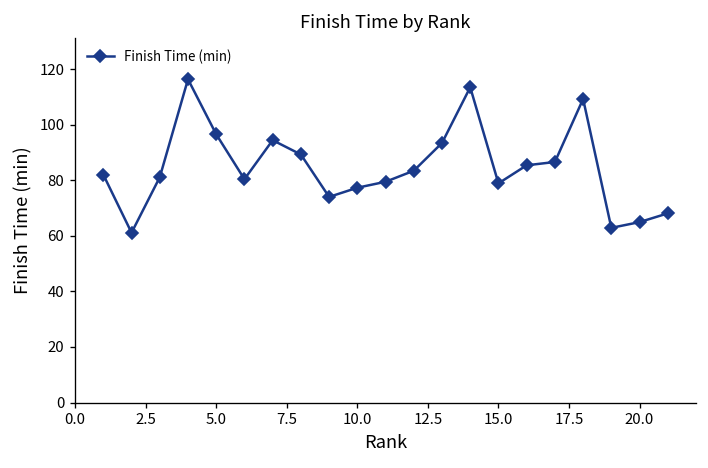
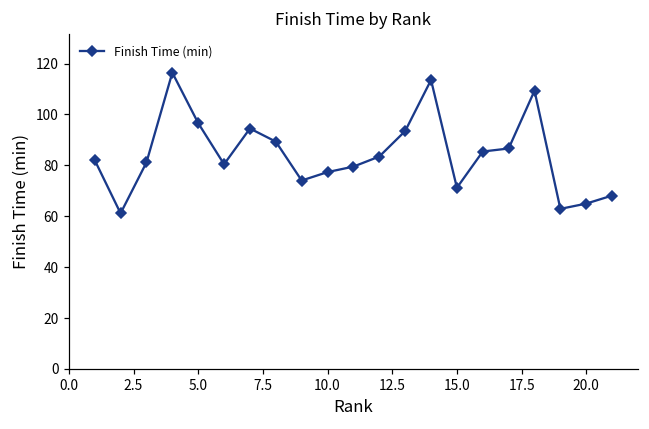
  {
    "5.0": 97,
    "10.0": 77,
-   "15.0": 79,
+   "15.0": 71,
    "20.0": 65
  }
